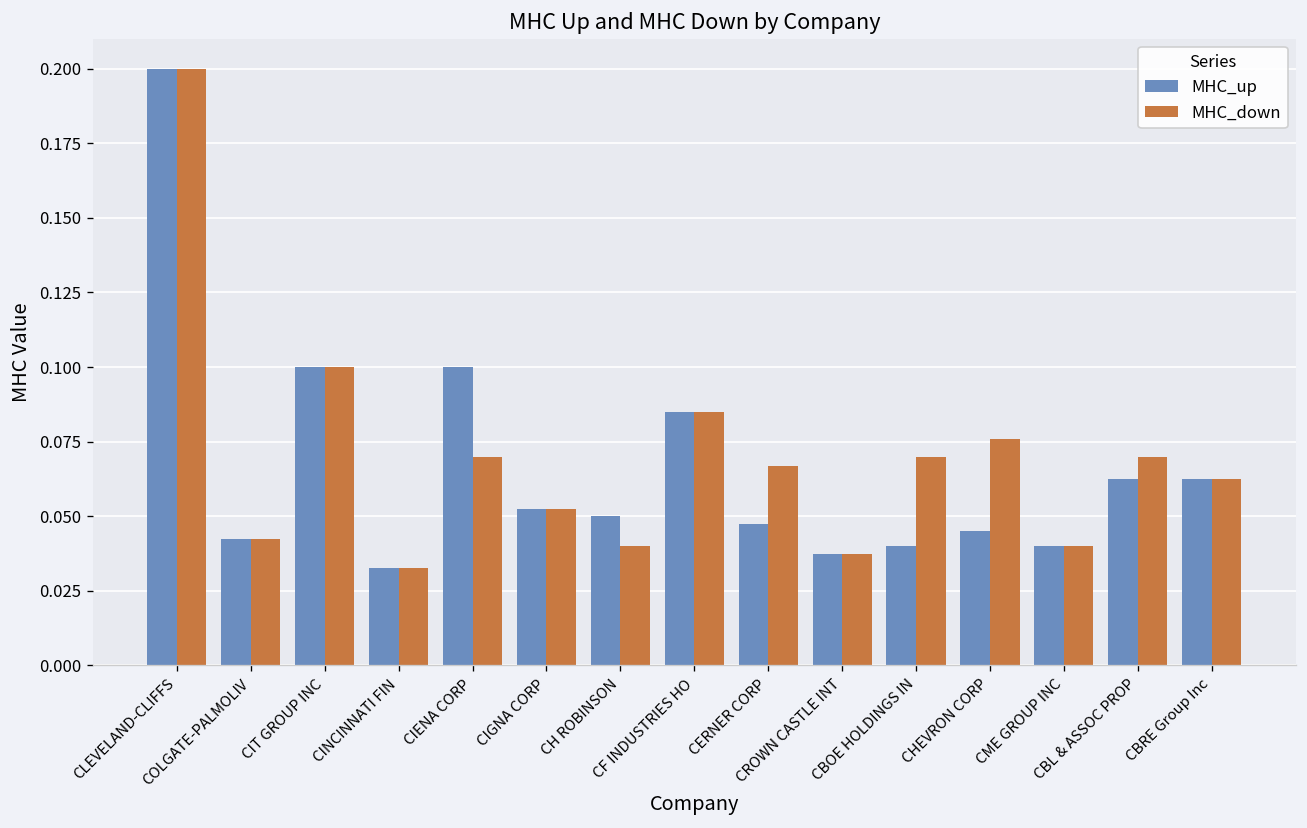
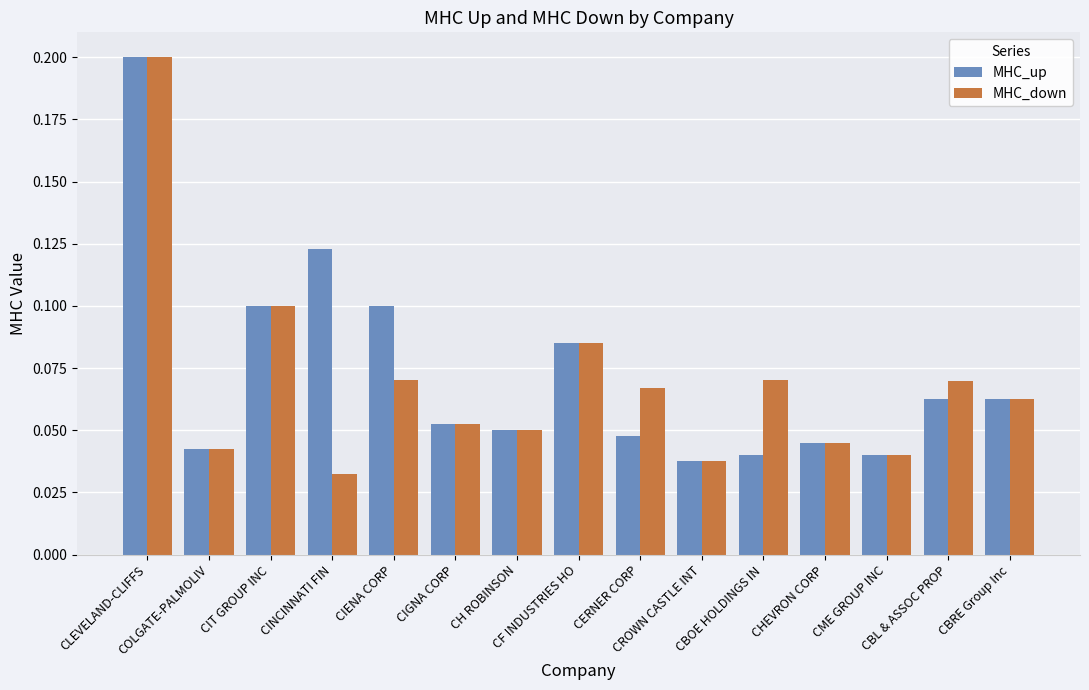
  {
    "MHC_up": {
      "CLEVELAND-CLIFFS": 0.200,
      "COLGATE-PALMOLIV": 0.043,
      "CIT GROUP INC": 0.100,
-     "CINCINNATI FIN": 0.033,
+     "CINCINNATI FIN": 0.123,
      "CIENA CORP": 0.100,
      "CIGNA CORP": 0.053,
      "CH ROBINSON": 0.050,
      "CF INDUSTRIES HO": 0.085,
      "CERNER CORP": 0.048,
      "CROWN CASTLE INT": 0.038,
      "CBOE HOLDINGS IN": 0.040,
      "CHEVRON CORP": 0.045,
      "CME GROUP INC": 0.040,
      "CBL & ASSOC PROP": 0.063,
      "CBRE Group Inc": 0.063
    },
    "MHC_down": {
      "CLEVELAND-CLIFFS": 0.200,
      "COLGATE-PALMOLIV": 0.043,
      "CIT GROUP INC": 0.100,
      "CINCINNATI FIN": 0.033,
      "CIENA CORP": 0.070,
      "CIGNA CORP": 0.053,
-     "CH ROBINSON": 0.04,
+     "CH ROBINSON": 0.05,
      "CF INDUSTRIES HO": 0.085,
      "CERNER CORP": 0.067,
      "CROWN CASTLE INT": 0.038,
      "CBOE HOLDINGS IN": 0.070,
-     "CHEVRON CORP": 0.076,
+     "CHEVRON CORP": 0.045,
      "CME GROUP INC": 0.040,
      "CBL & ASSOC PROP": 0.070,
      "CBRE Group Inc": 0.063
    }
  }
